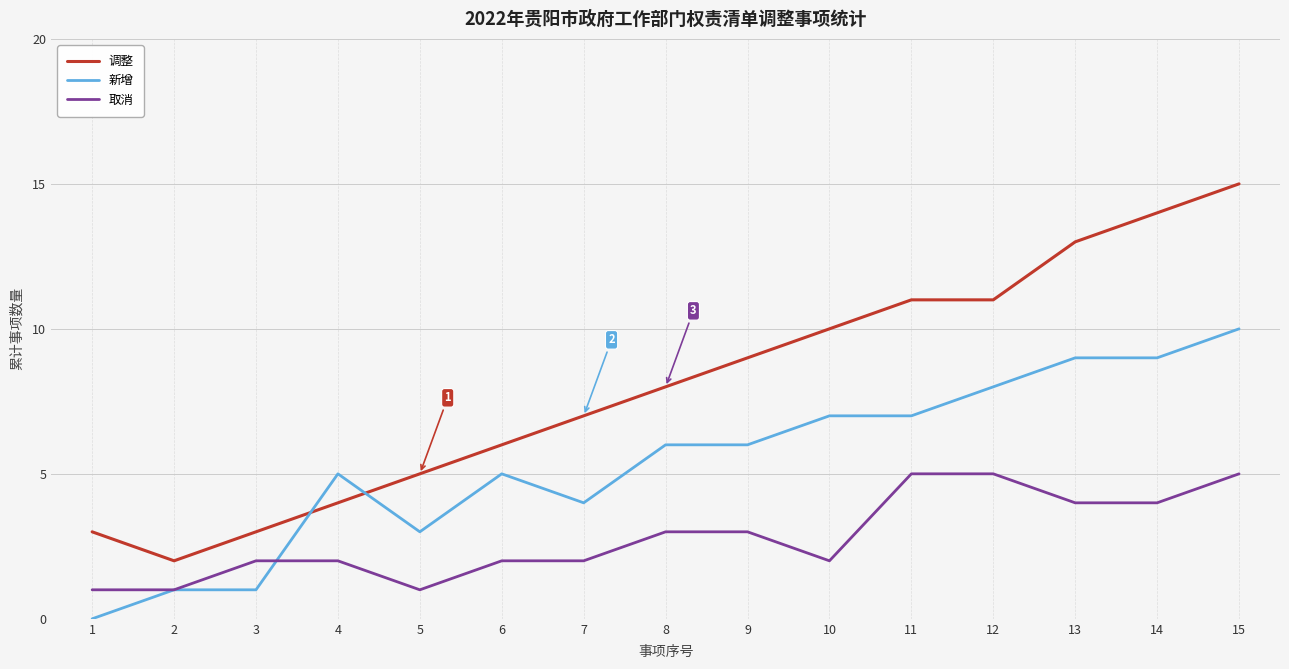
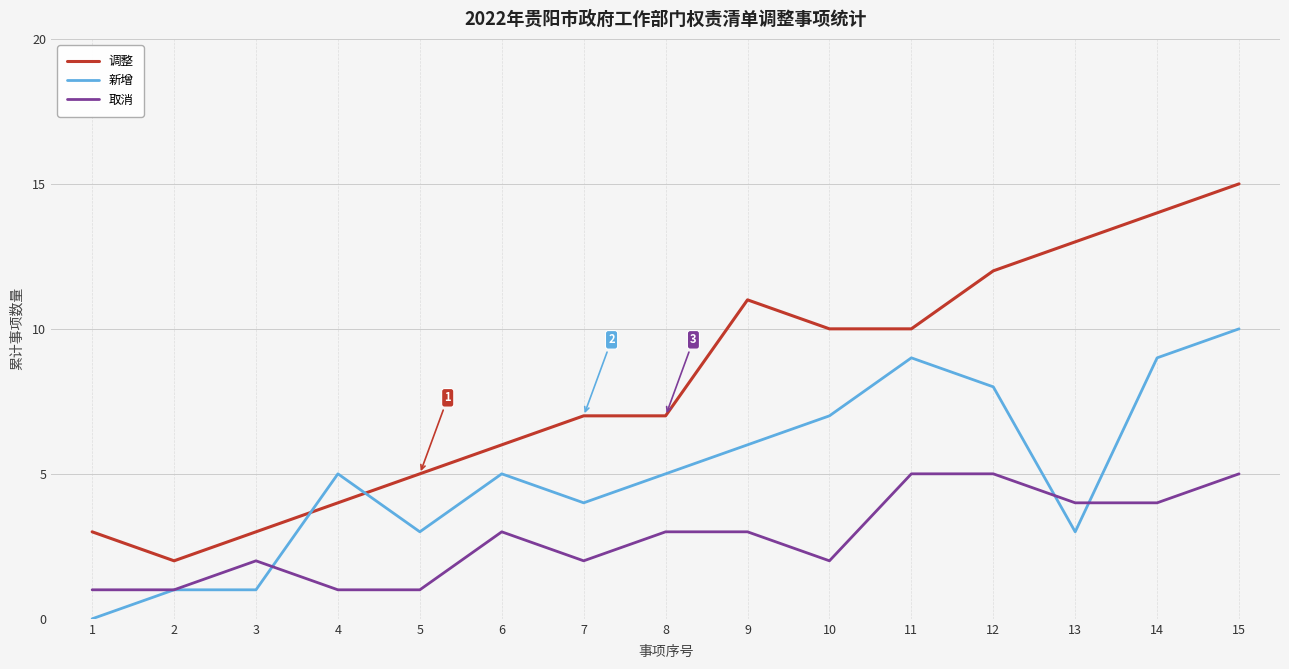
  {
    "调整": {
      "1": 3,
      "2": 2,
      "3": 3,
      "4": 4,
      "5": 5,
      "6": 6,
      "7": 7,
-     "8": 8,
-     "9": 9,
+     "8": 7,
+     "9": 11,
      "10": 10,
-     "11": 11,
-     "12": 11,
+     "11": 10,
+     "12": 12,
      "13": 13,
      "14": 14,
      "15": 15
    },
    "新增": {
      "1": 0,
      "3": 1,
      "4": 5,
      "5": 3,
      "6": 5,
      "7": 4,
-     "8": 6,
+     "8": 5,
      "9": 6,
      "10": 7,
-     "11": 7,
+     "11": 9,
      "12": 8,
-     "13": 9,
+     "13": 3,
      "14": 9,
      "15": 10
    },
    "取消": {
      "1": 1,
      "3": 2,
-     "4": 2,
+     "4": 1,
      "5": 1,
-     "6": 2,
+     "6": 3,
      "7": 2,
      "8": 3,
      "9": 3,
      "10": 2,
      "11": 5,
      "12": 5,
      "13": 4,
      "14": 4,
      "15": 5
    }
  }
